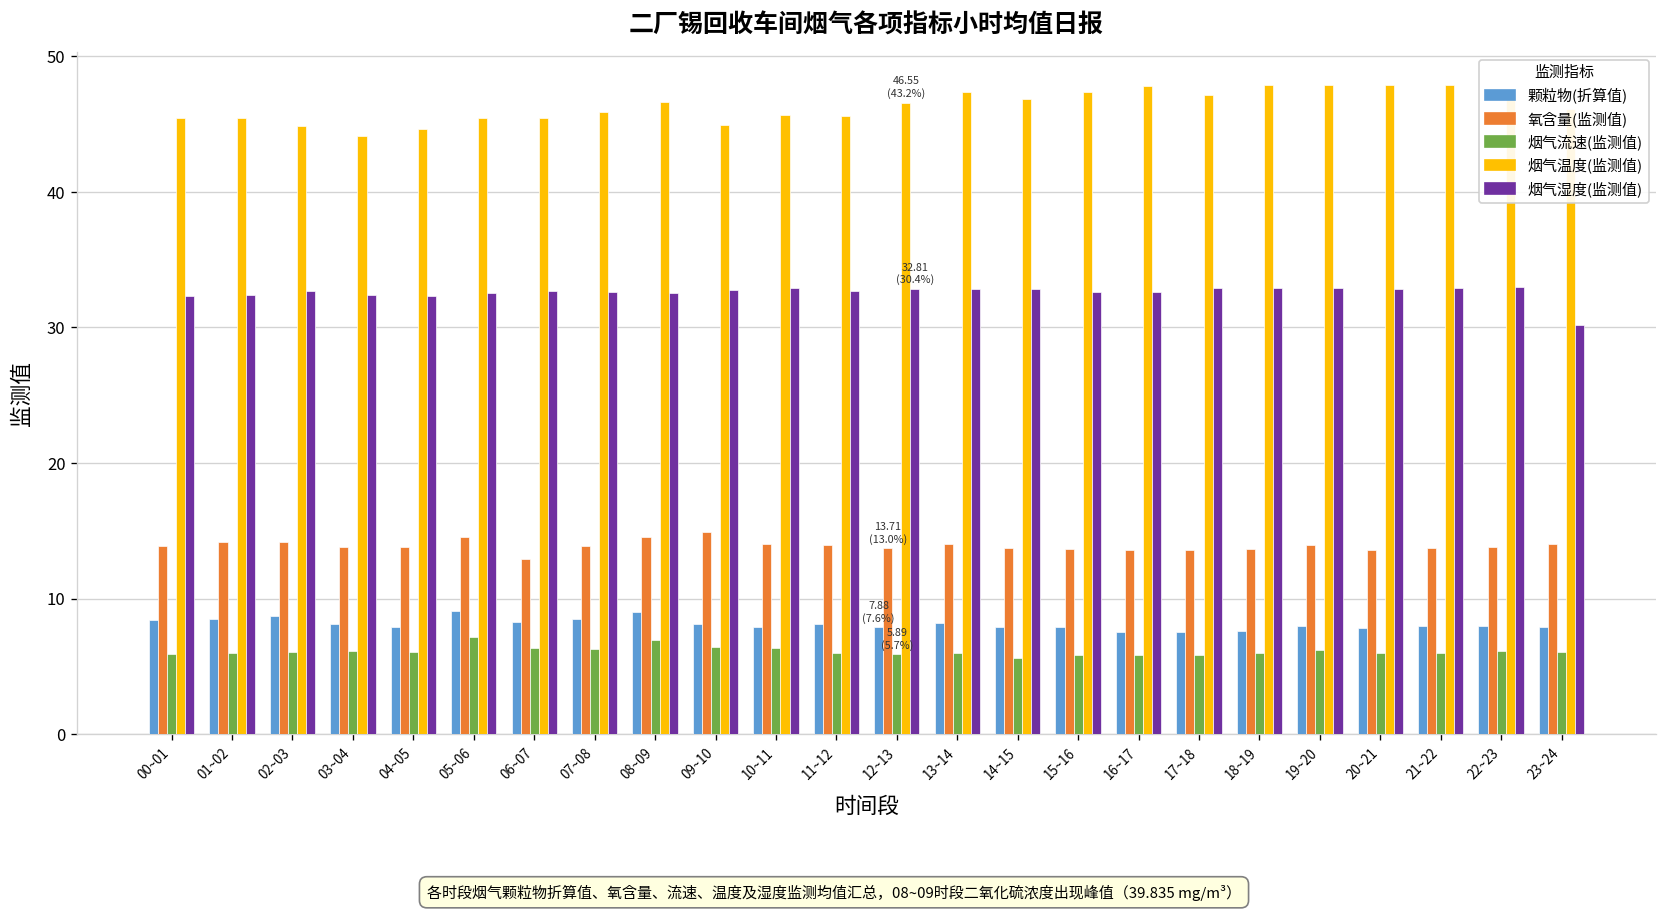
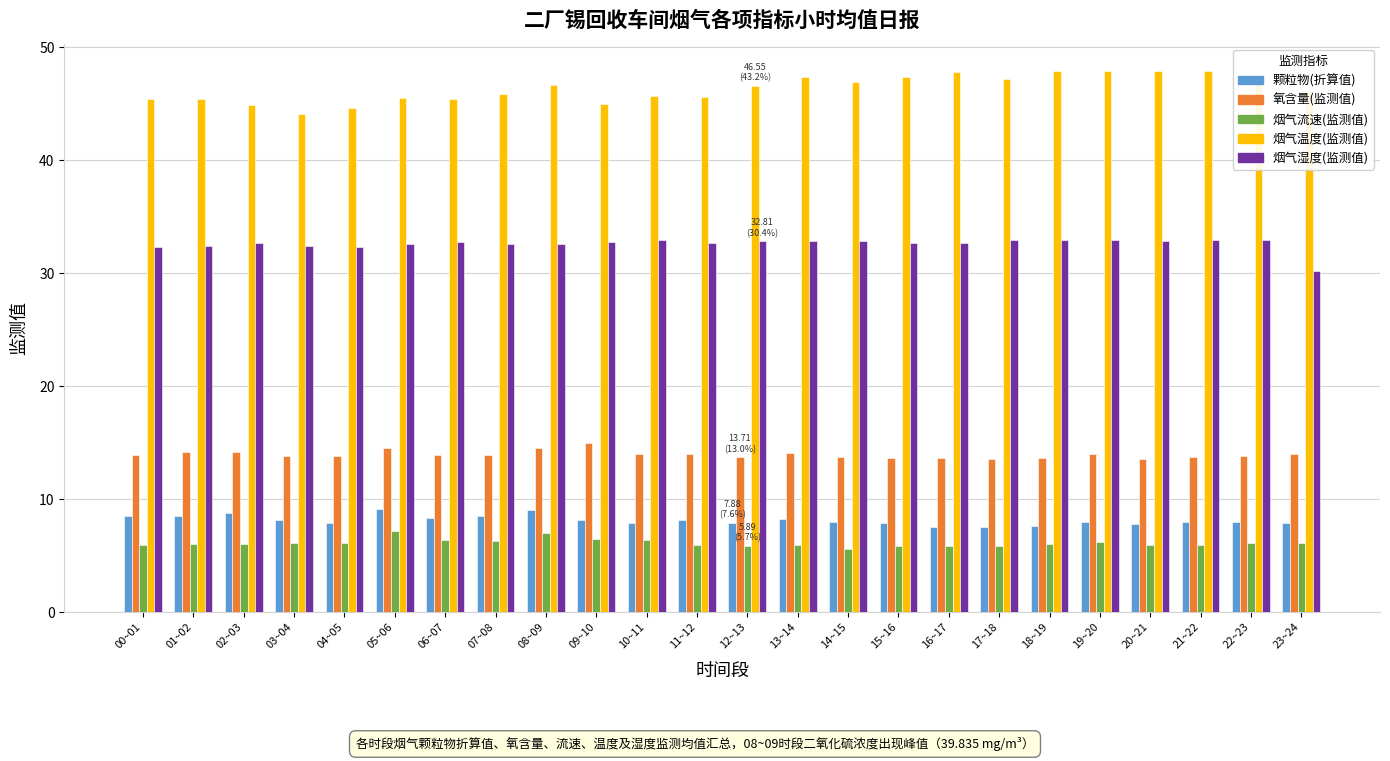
  {
    "颗粒物(折算值)": {
      "12~13": 7.88
    },
    "氧含量(监测值)": {
      "00~01": 13.9,
      "01~02": 14.2,
      "02~03": 14.2,
      "03~04": 13.8,
      "04~05": 13.8,
      "05~06": 14.6,
-     "06~07": 12.9,
+     "06~07": 13.9,
      "07~08": 13.9,
      "08~09": 14.5,
      "09~10": 15.0,
      "10~11": 14.0,
      "11~12": 14.0,
      "13~14": 14.1,
      "14~15": 13.8,
      "15~16": 13.7,
      "16~17": 13.6,
      "17~18": 13.6,
      "18~19": 13.7,
      "19~20": 14.0,
      "20~21": 13.6,
      "21~22": 13.7,
      "22~23": 13.8,
      "23~24": 14.0
    },
    "烟气流速(监测值)": {
      "12~13": 5.89
    },
    "烟气温度(监测值)": {
      "12~13": 46.55
    },
    "烟气湿度(监测值)": {
      "12~13": 32.81
    }
  }
